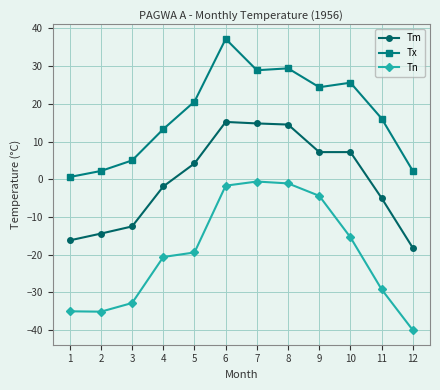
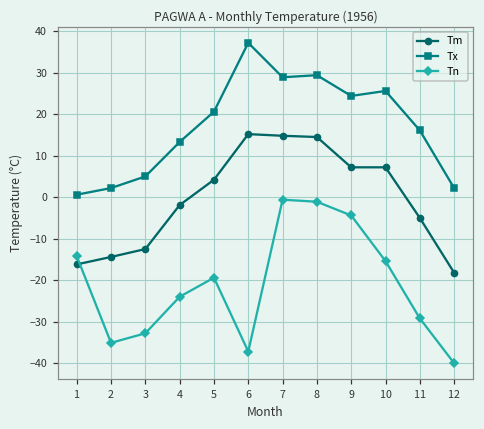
  {
    "Tn": {
-     "1": -35,
+     "1": -14,
      "2": -35,
      "3": -33,
-     "4": -21,
+     "4": -24,
      "5": -19,
-     "6": -2,
+     "6": -37,
      "7": -1,
      "8": -1,
      "9": -4,
      "10": -15,
      "11": -29,
      "12": -40
    }
  }
